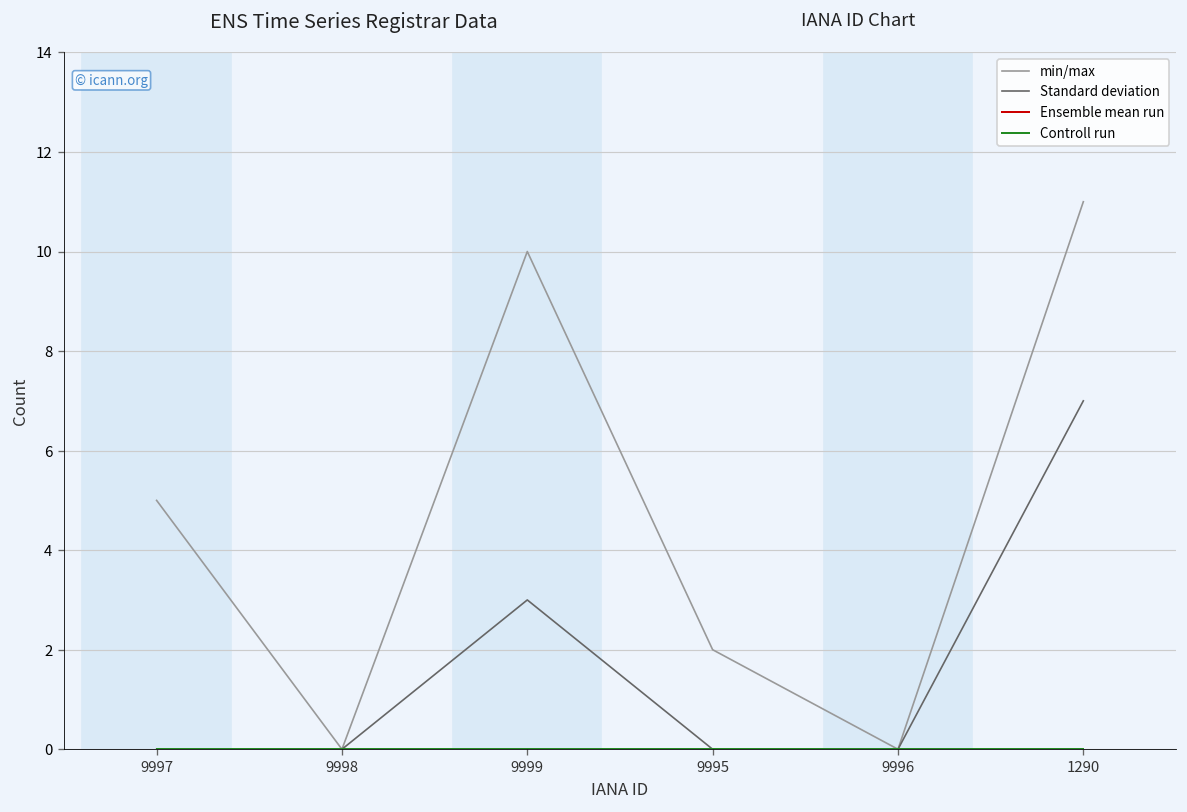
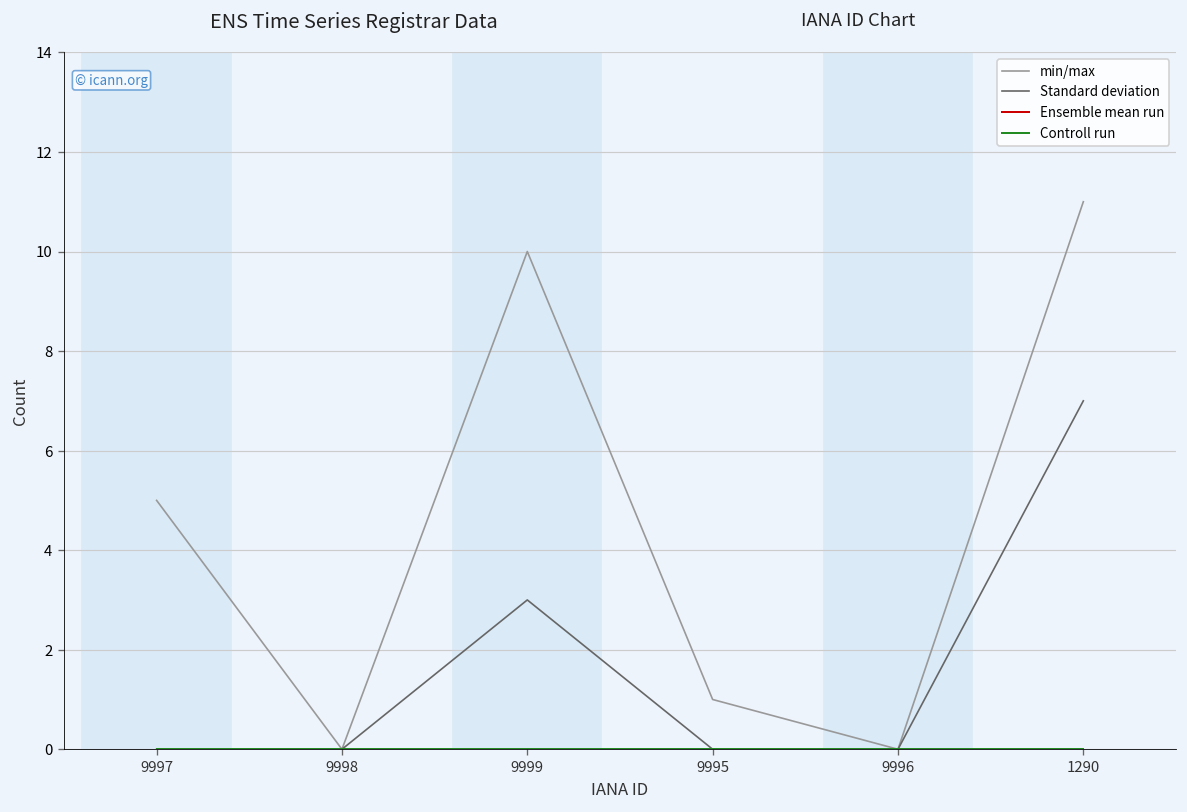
  {
    "min/max": {
      "9997": 5,
      "9999": 10,
-     "9995": 2,
+     "9995": 1,
      "1290": 11
    },
    "Standard deviation": {
      "9999": 3,
      "1290": 7
    },
    "Controll run": {
      "9999": 0,
      "1290": 0
    }
  }
